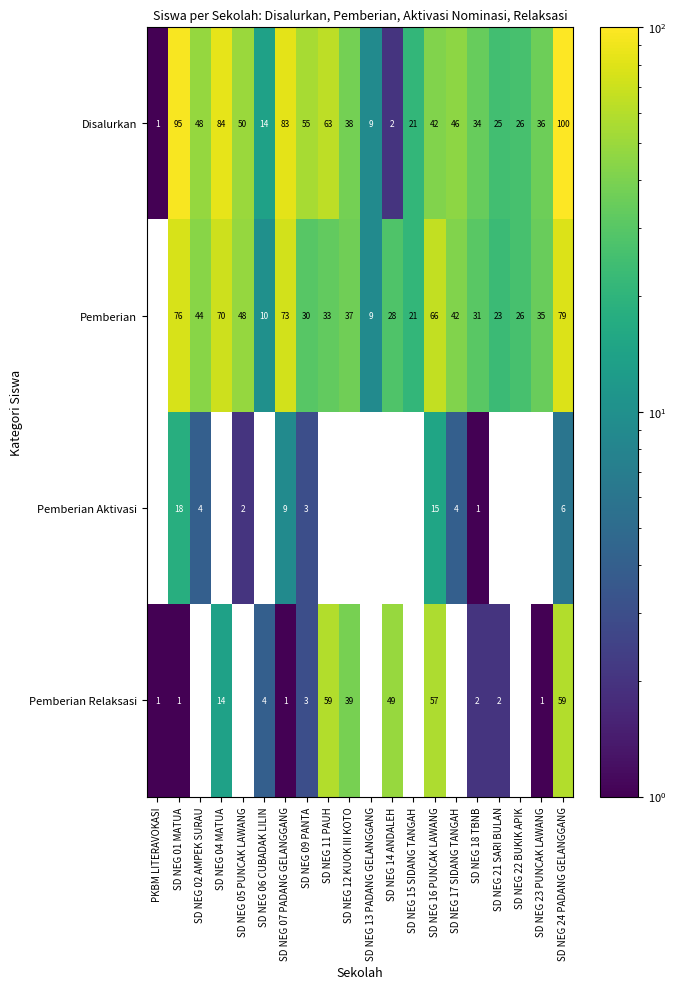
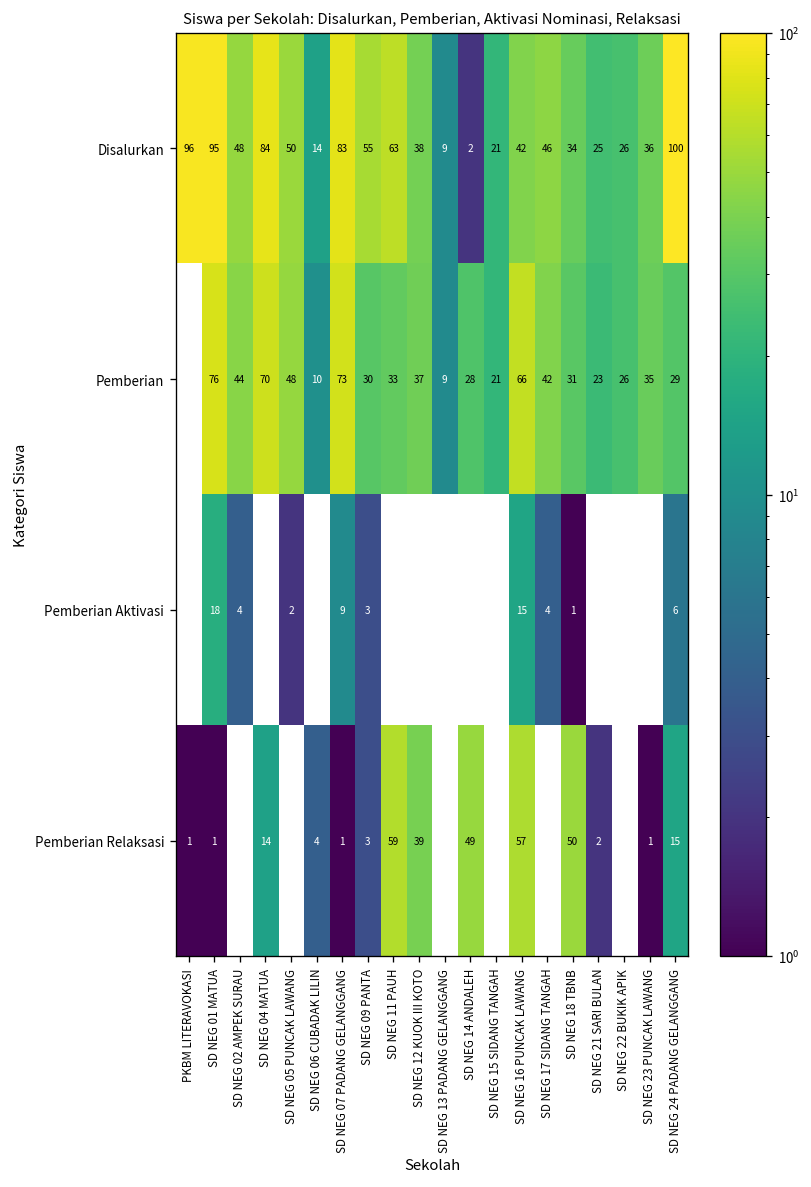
  {
    "Disalurkan": {
-     "PKBM LITERAVOKASI": 1,
+     "PKBM LITERAVOKASI": 96,
      "SD NEG 01 MATUA": 95,
      "SD NEG 02 AMPEK SURAU": 48,
      "SD NEG 04 MATUA": 84,
      "SD NEG 05 PUNCAK LAWANG": 50,
      "SD NEG 06 CUBADAK LILIN": 14,
      "SD NEG 07 PADANG GELANGGANG": 83,
      "SD NEG 09 PANTA": 55,
      "SD NEG 11 PAUH": 63,
      "SD NEG 12 KUOK III KOTO": 38,
      "SD NEG 13 PADANG GELANGGANG": 9,
      "SD NEG 14 ANDALEH": 2,
      "SD NEG 15 SIDANG TANGAH": 21,
      "SD NEG 16 PUNCAK LAWANG": 42,
      "SD NEG 17 SIDANG TANGAH": 46,
      "SD NEG 18 TBNB": 34,
      "SD NEG 21 SARI BULAN": 25,
      "SD NEG 22 BUKIK APIK": 26,
      "SD NEG 23 PUNCAK LAWANG": 36,
      "SD NEG 24 PADANG GELANGGANG": 100
    },
    "Pemberian": {
      "SD NEG 01 MATUA": 76,
      "SD NEG 02 AMPEK SURAU": 44,
      "SD NEG 04 MATUA": 70,
      "SD NEG 05 PUNCAK LAWANG": 48,
      "SD NEG 06 CUBADAK LILIN": 10,
      "SD NEG 07 PADANG GELANGGANG": 73,
      "SD NEG 09 PANTA": 30,
      "SD NEG 11 PAUH": 33,
      "SD NEG 12 KUOK III KOTO": 37,
      "SD NEG 13 PADANG GELANGGANG": 9,
      "SD NEG 14 ANDALEH": 28,
      "SD NEG 15 SIDANG TANGAH": 21,
      "SD NEG 16 PUNCAK LAWANG": 66,
      "SD NEG 17 SIDANG TANGAH": 42,
      "SD NEG 18 TBNB": 31,
      "SD NEG 21 SARI BULAN": 23,
      "SD NEG 22 BUKIK APIK": 26,
      "SD NEG 23 PUNCAK LAWANG": 35,
-     "SD NEG 24 PADANG GELANGGANG": 79
+     "SD NEG 24 PADANG GELANGGANG": 29
    },
    "Pemberian Aktivasi": {
      "SD NEG 01 MATUA": 18,
      "SD NEG 02 AMPEK SURAU": 4,
      "SD NEG 05 PUNCAK LAWANG": 2,
      "SD NEG 07 PADANG GELANGGANG": 9,
      "SD NEG 09 PANTA": 3,
      "SD NEG 16 PUNCAK LAWANG": 15,
      "SD NEG 17 SIDANG TANGAH": 4,
      "SD NEG 18 TBNB": 1,
      "SD NEG 24 PADANG GELANGGANG": 6
    },
    "Pemberian Relaksasi": {
      "PKBM LITERAVOKASI": 1,
      "SD NEG 01 MATUA": 1,
      "SD NEG 04 MATUA": 14,
      "SD NEG 06 CUBADAK LILIN": 4,
      "SD NEG 07 PADANG GELANGGANG": 1,
      "SD NEG 09 PANTA": 3,
      "SD NEG 11 PAUH": 59,
      "SD NEG 12 KUOK III KOTO": 39,
      "SD NEG 14 ANDALEH": 49,
      "SD NEG 16 PUNCAK LAWANG": 57,
-     "SD NEG 18 TBNB": 2,
+     "SD NEG 18 TBNB": 50,
      "SD NEG 21 SARI BULAN": 2,
      "SD NEG 23 PUNCAK LAWANG": 1,
-     "SD NEG 24 PADANG GELANGGANG": 59
+     "SD NEG 24 PADANG GELANGGANG": 15
    }
  }
